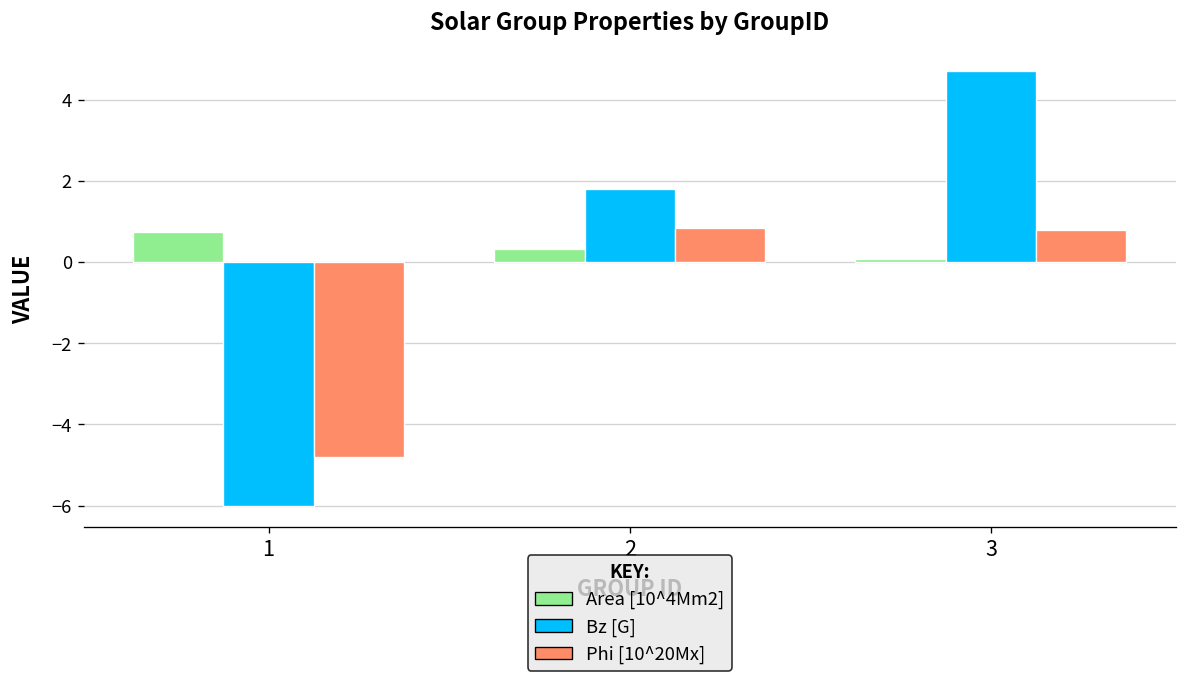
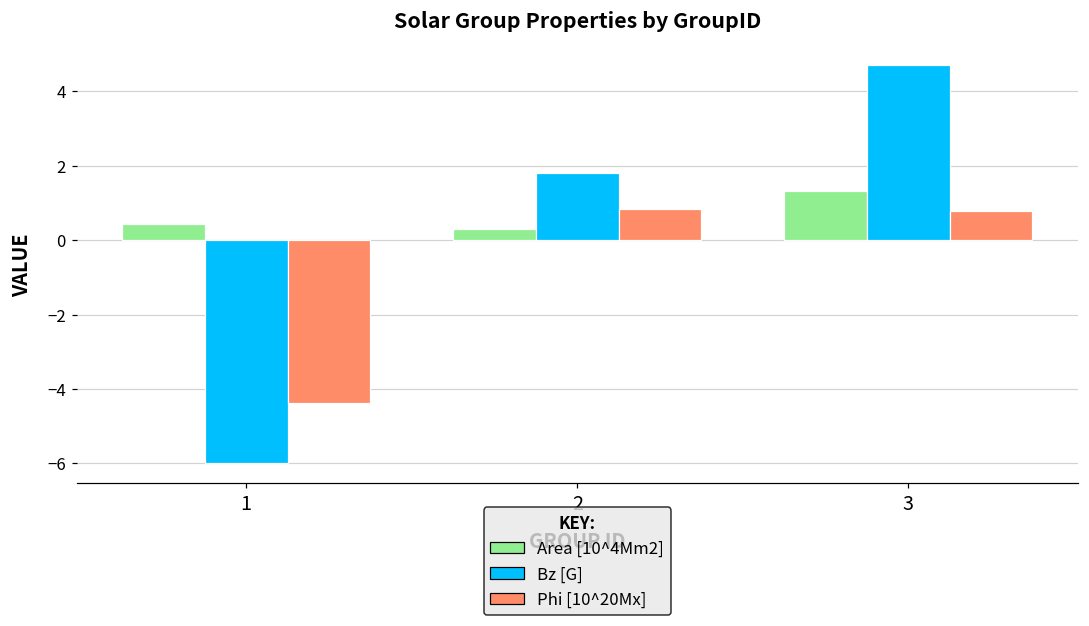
  {
    "Area [10^4Mm2]": {
-     "1": 0.7,
+     "1": 0.4,
      "2": 0.3,
-     "3": 0.1
+     "3": 1.3
    },
    "Bz [G]": {
      "1": -6.0,
      "2": 1.8,
      "3": 4.7
    },
    "Phi [10^20Mx]": {
-     "1": -4.8,
+     "1": -4.4,
      "2": 0.8,
      "3": 0.8
    }
  }
